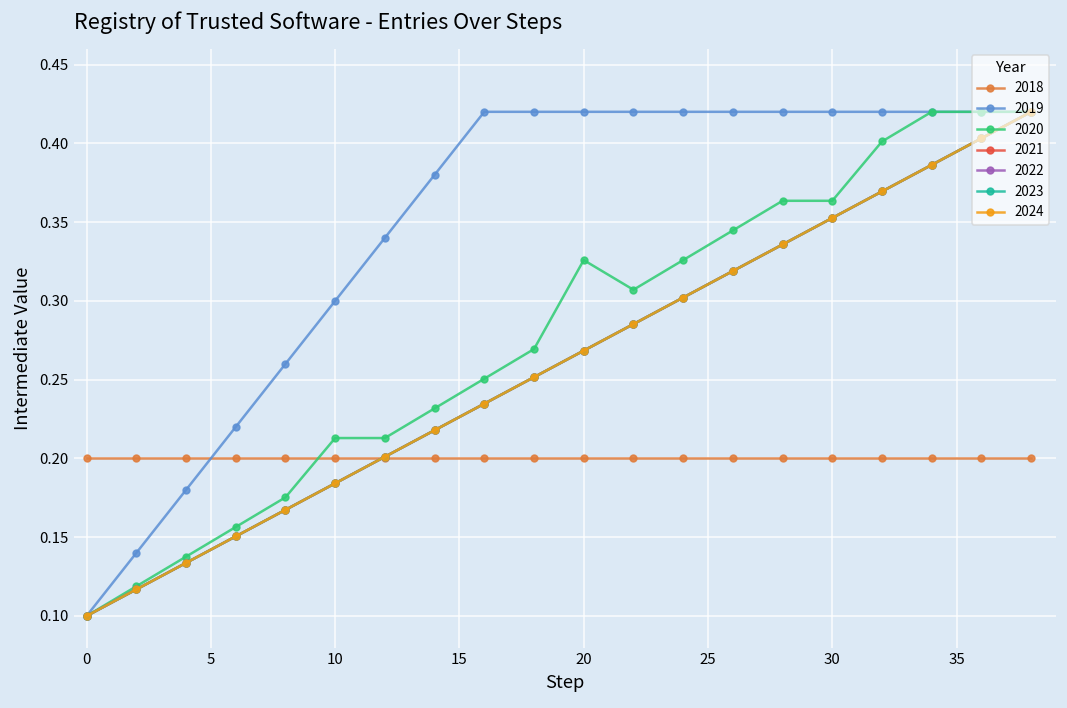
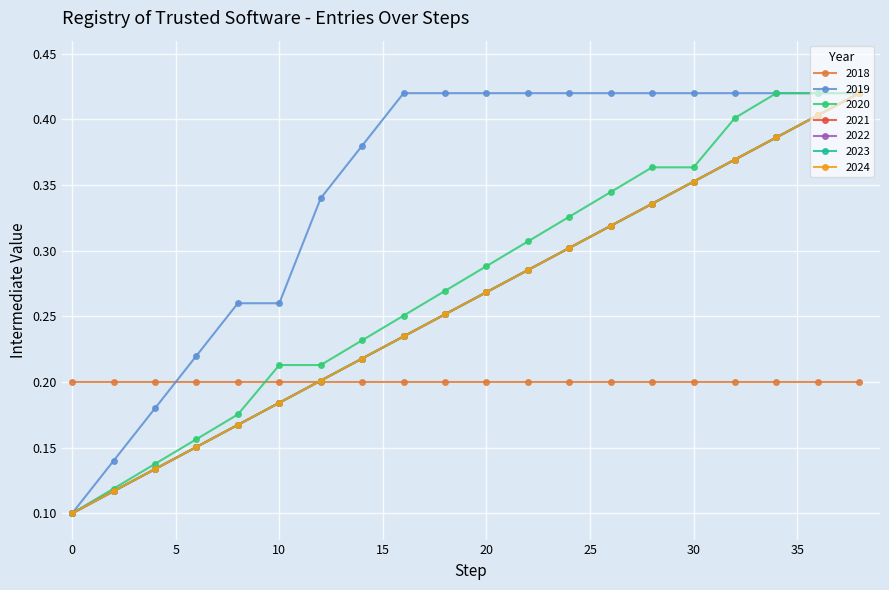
  {
    "2019": {
-     "10": 0.300,
+     "10": 0.260,
      "20": 0.420,
      "30": 0.420
    },
    "2020": {
      "10": 0.213,
-     "20": 0.326,
+     "20": 0.288,
      "30": 0.364
    }
  }
